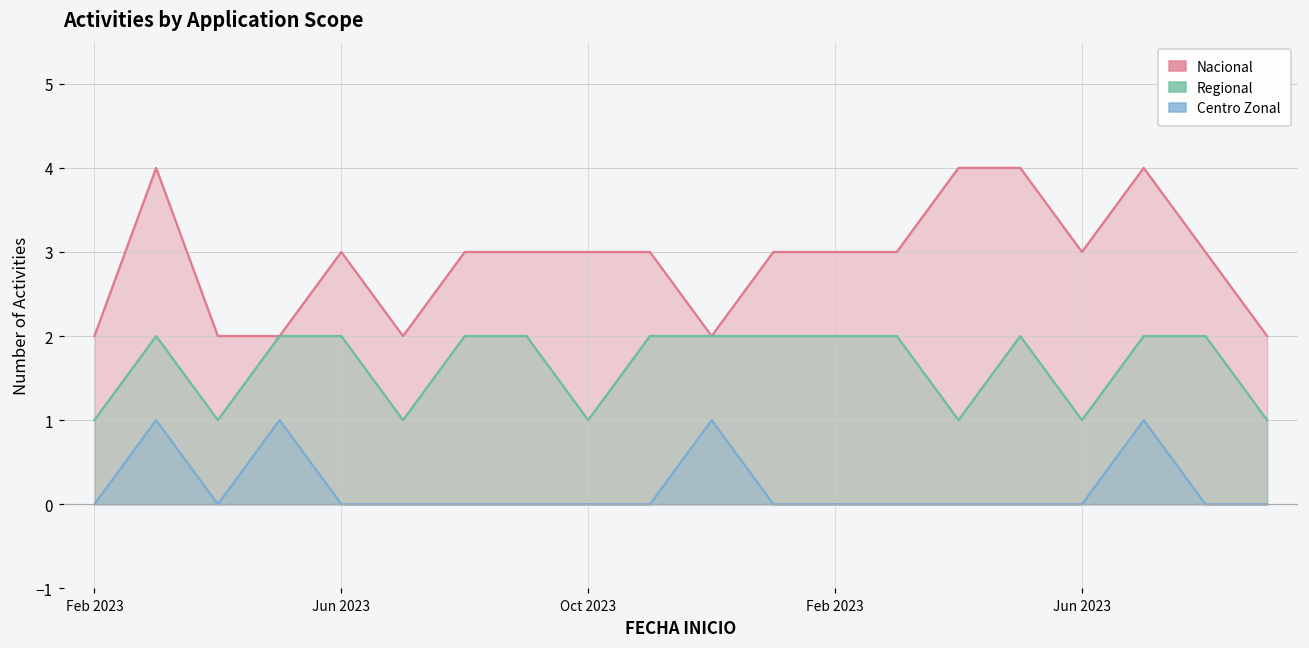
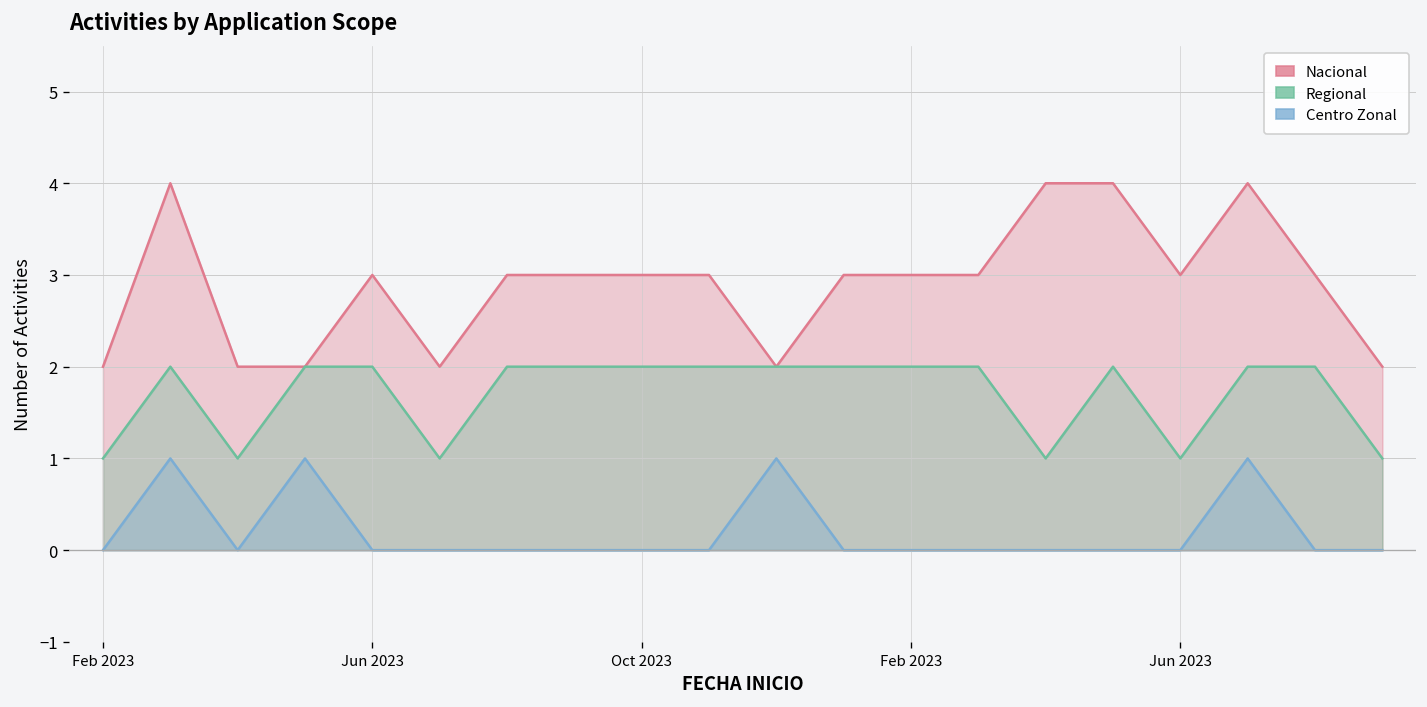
  {
    "Nacional": {
      "Oct 2023": 3
    },
    "Regional": {
-     "Oct 2023": 1
+     "Oct 2023": 2
    },
    "Centro Zonal": {
      "Oct 2023": 0
    }
  }
